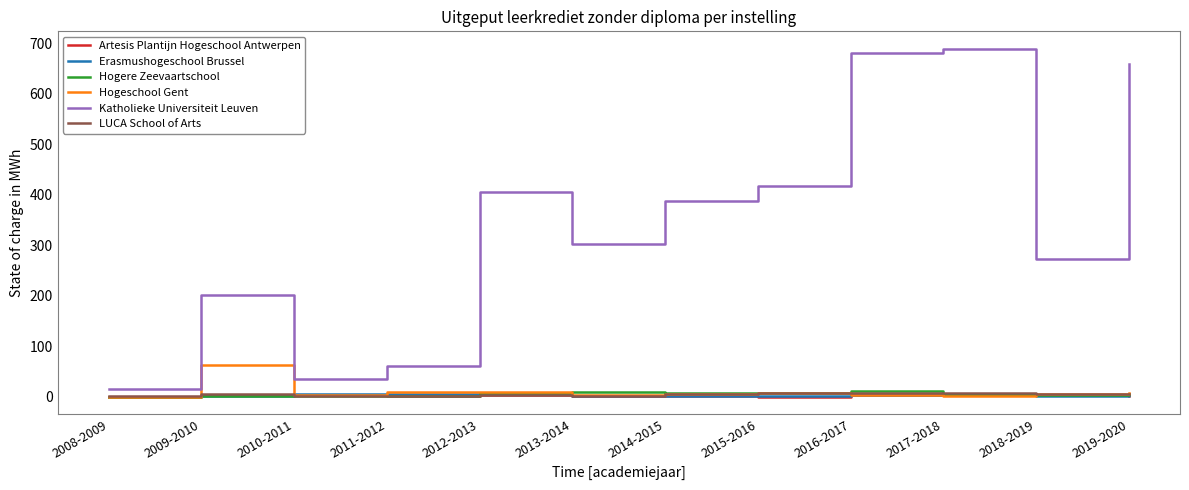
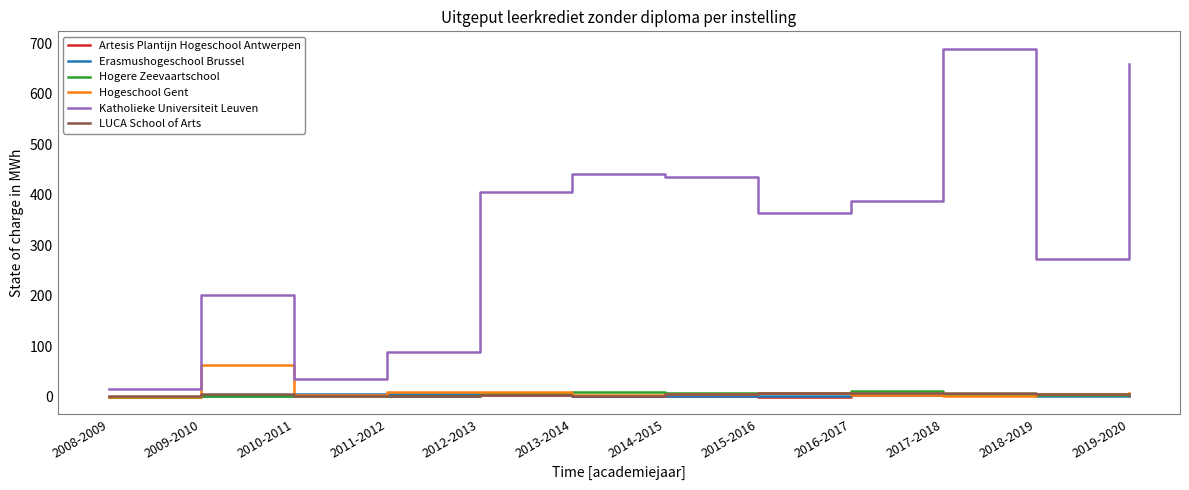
  {
    "Hogere Zeevaartschool": {
      "2013-2014": 10
    },
    "Hogeschool Gent": {
      "2009-2010": 60
    },
    "Katholieke Universiteit Leuven": {
      "2008-2009": 20,
      "2009-2010": 200,
      "2010-2011": 40,
-     "2011-2012": 60,
+     "2011-2012": 90,
      "2012-2013": 410,
-     "2013-2014": 300,
-     "2014-2015": 390,
-     "2015-2016": 420,
-     "2016-2017": 680,
+     "2013-2014": 440,
+     "2014-2015": 430,
+     "2015-2016": 360,
+     "2016-2017": 390,
      "2017-2018": 690,
      "2018-2019": 270,
      "2019-2020": 660
    }
  }
